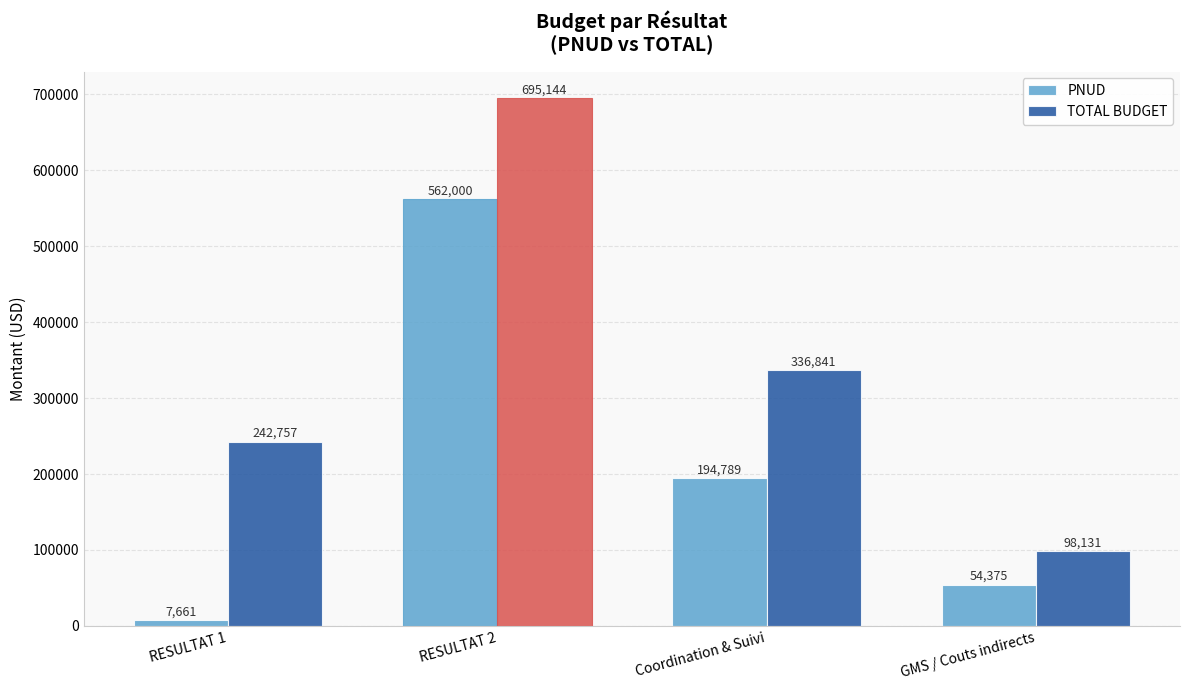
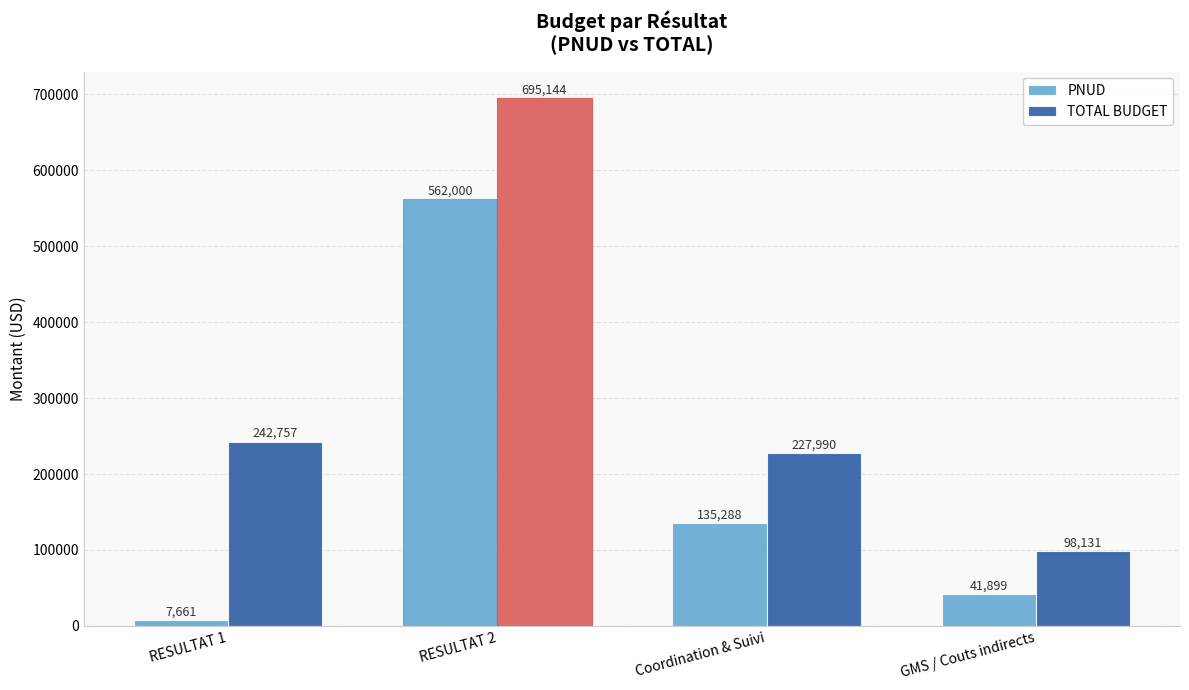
  {
    "PNUD": {
      "RESULTAT 1": "7,661",
      "RESULTAT 2": "562,000",
-     "Coordination & Suivi": "194,789",
-     "GMS / Couts indirects": "54,375"
+     "Coordination & Suivi": "135,288",
+     "GMS / Couts indirects": "41,899"
    },
    "TOTAL BUDGET": {
      "RESULTAT 1": "242,757",
      "RESULTAT 2": "695,144",
-     "Coordination & Suivi": "336,841",
+     "Coordination & Suivi": "227,990",
      "GMS / Couts indirects": "98,131"
    }
  }
